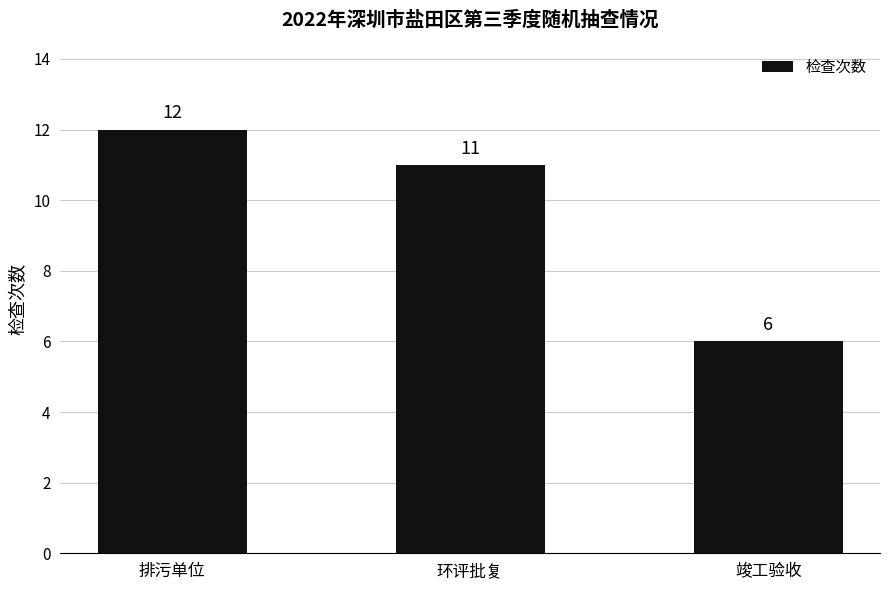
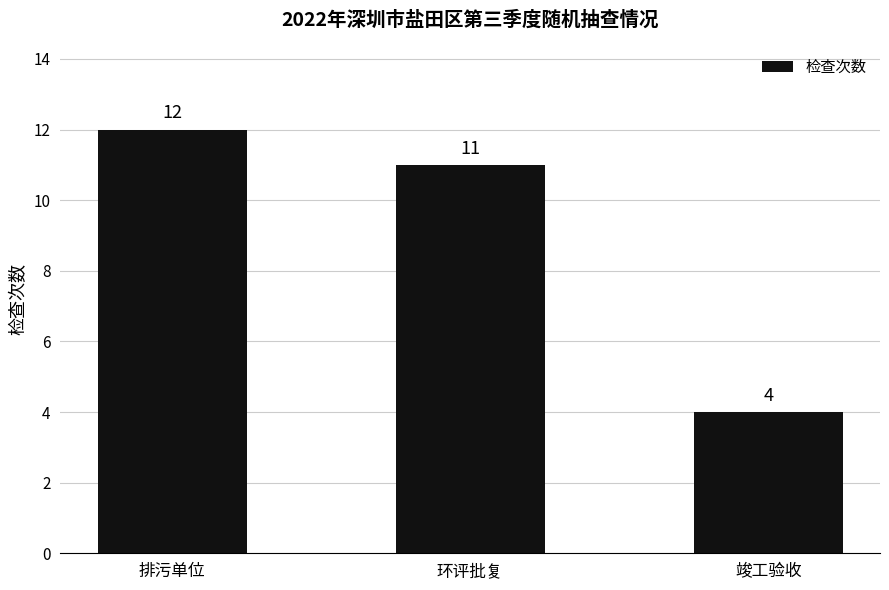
  {
    "排污单位": 12,
    "环评批复": 11,
-   "竣工验收": 6
+   "竣工验收": 4
  }
